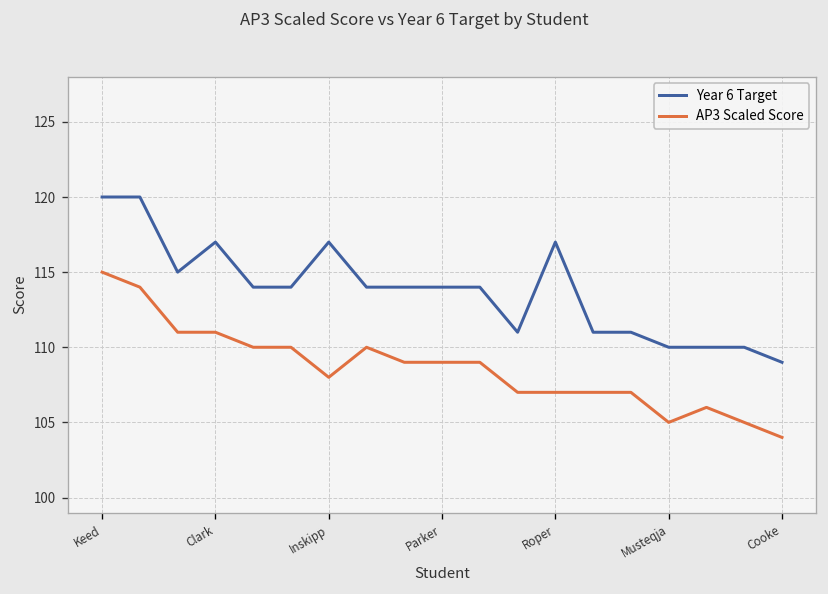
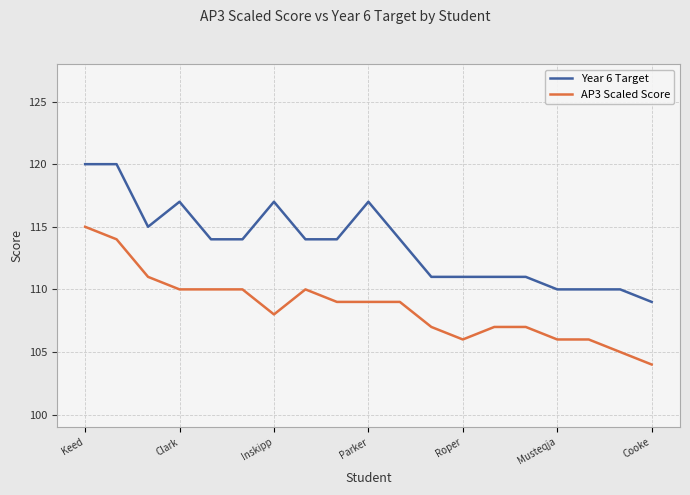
  {
    "Year 6 Target": {
      "Keed": 120,
      "Clark": 117,
      "Inskipp": 117,
-     "Parker": 114,
-     "Roper": 117,
+     "Parker": 117,
+     "Roper": 111,
      "Musteqja": 110,
      "Cooke": 109
    },
    "AP3 Scaled Score": {
      "Keed": 115,
-     "Clark": 111,
+     "Clark": 110,
      "Inskipp": 108,
      "Parker": 109,
-     "Roper": 107,
-     "Musteqja": 105,
+     "Roper": 106,
+     "Musteqja": 106,
      "Cooke": 104
    }
  }
